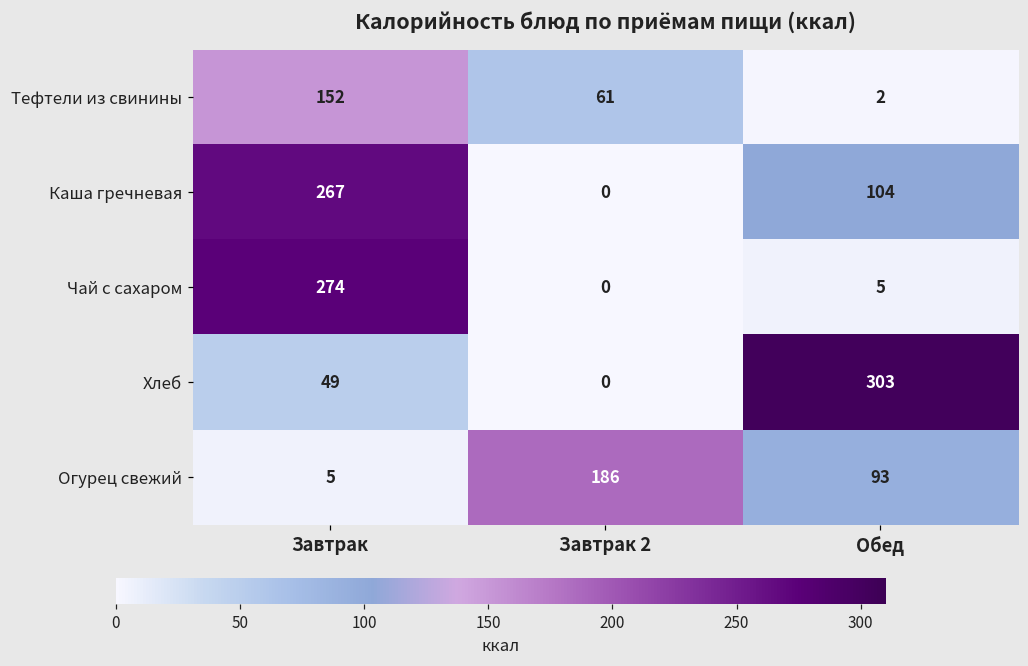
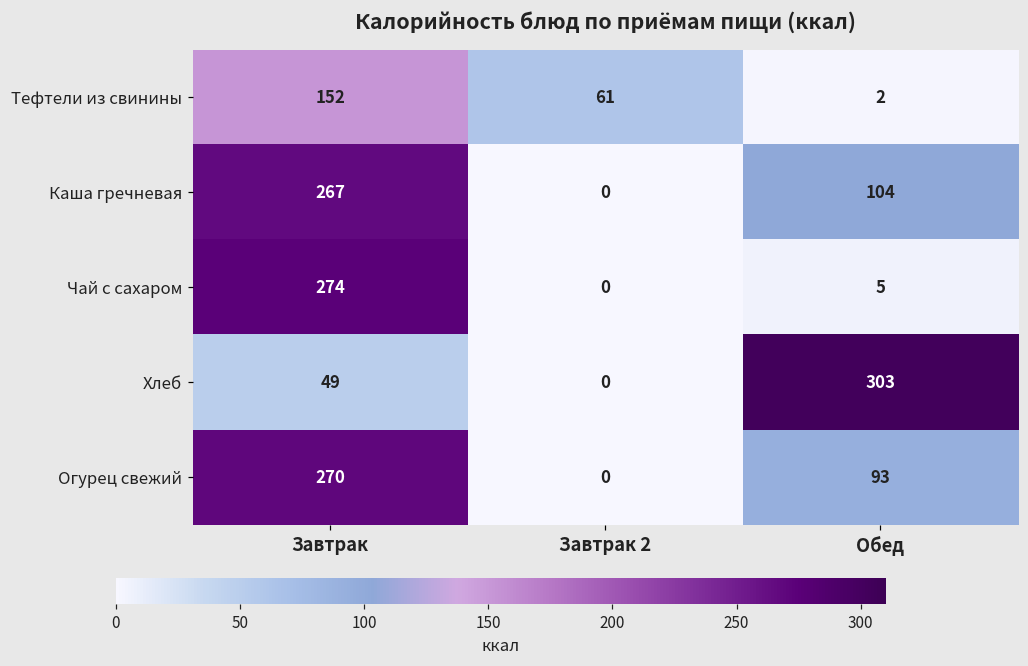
  {
    "Тефтели из свинины": {
      "Завтрак": 152,
      "Завтрак 2": 61,
      "Обед": 2
    },
    "Каша гречневая": {
      "Завтрак": 267,
      "Завтрак 2": 0,
      "Обед": 104
    },
    "Чай с сахаром": {
      "Завтрак": 274,
      "Завтрак 2": 0,
      "Обед": 5
    },
    "Хлеб": {
      "Завтрак": 49,
      "Завтрак 2": 0,
      "Обед": 303
    },
    "Огурец свежий": {
-     "Завтрак": 5,
-     "Завтрак 2": 186,
+     "Завтрак": 270,
+     "Завтрак 2": 0,
      "Обед": 93
    }
  }
